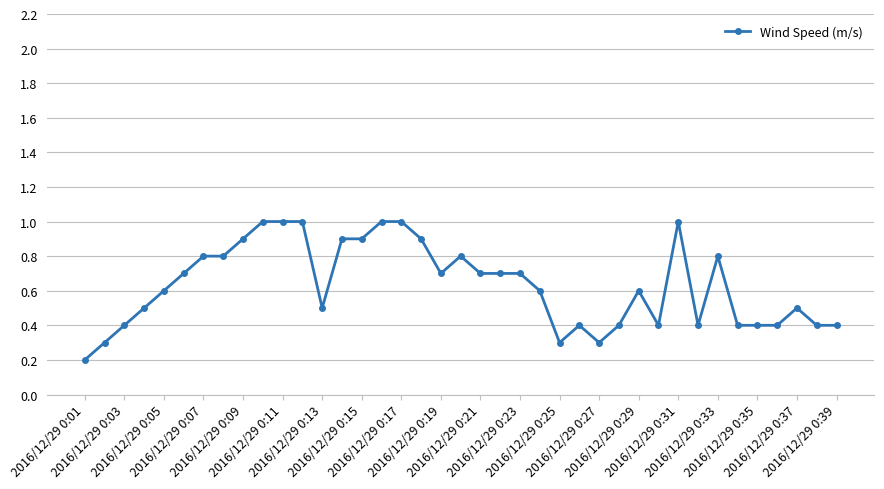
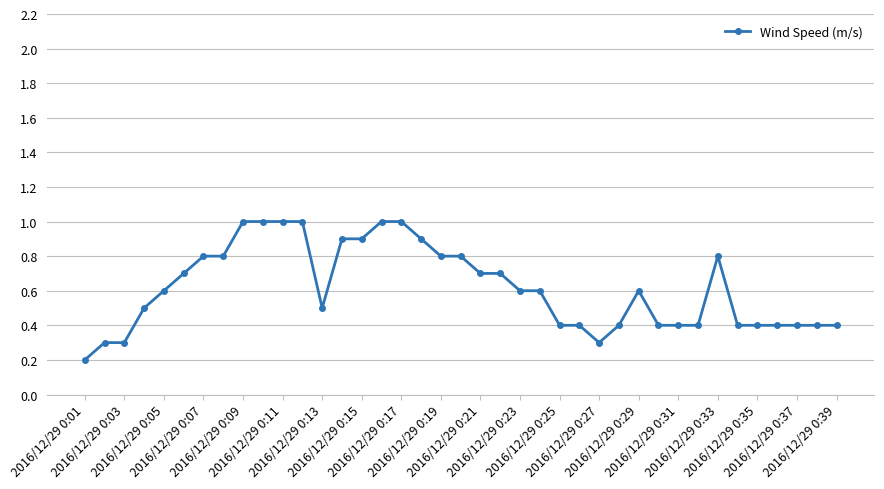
  {
    "2016/12/29 0:01": 0.2,
-   "2016/12/29 0:03": 0.4,
+   "2016/12/29 0:03": 0.3,
    "2016/12/29 0:05": 0.6,
    "2016/12/29 0:07": 0.8,
-   "2016/12/29 0:09": 0.9,
+   "2016/12/29 0:09": 1.0,
    "2016/12/29 0:11": 1.0,
    "2016/12/29 0:13": 0.5,
    "2016/12/29 0:15": 0.9,
    "2016/12/29 0:17": 1.0,
-   "2016/12/29 0:19": 0.7,
+   "2016/12/29 0:19": 0.8,
    "2016/12/29 0:21": 0.7,
-   "2016/12/29 0:23": 0.7,
-   "2016/12/29 0:25": 0.3,
+   "2016/12/29 0:23": 0.6,
+   "2016/12/29 0:25": 0.4,
    "2016/12/29 0:27": 0.3,
    "2016/12/29 0:29": 0.6,
-   "2016/12/29 0:31": 1.0,
+   "2016/12/29 0:31": 0.4,
    "2016/12/29 0:33": 0.8,
    "2016/12/29 0:35": 0.4,
-   "2016/12/29 0:37": 0.5,
+   "2016/12/29 0:37": 0.4,
    "2016/12/29 0:39": 0.4
  }
